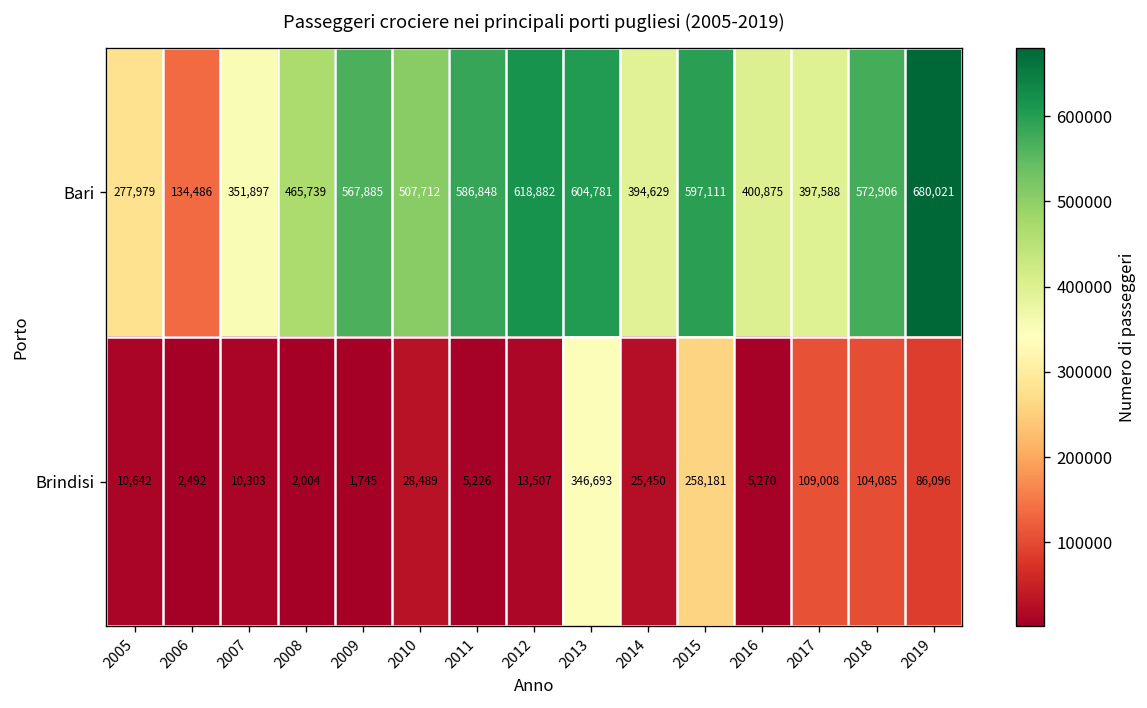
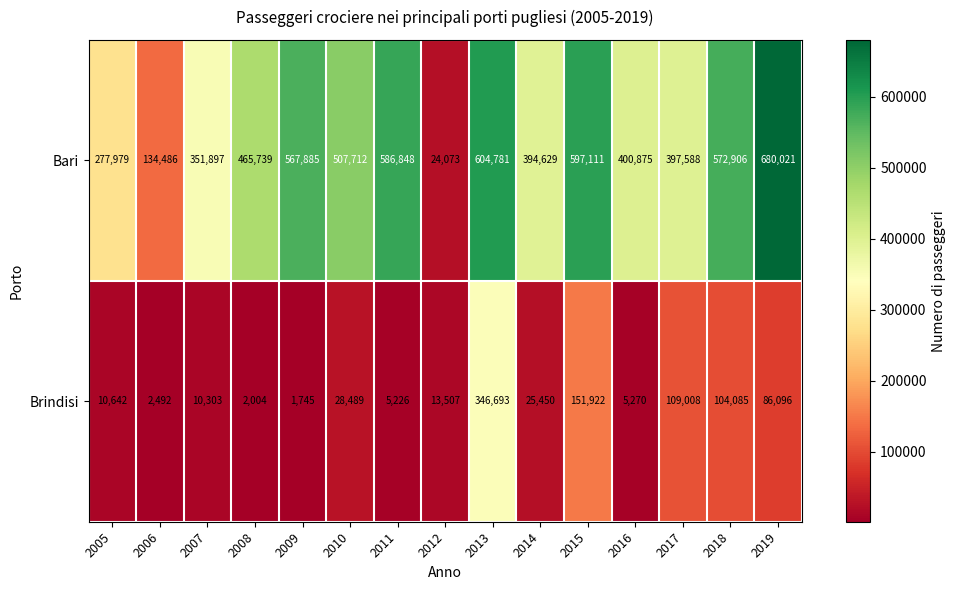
  {
    "Bari": {
      "2005": "277,979",
      "2006": "134,486",
      "2007": "351,897",
      "2008": "465,739",
      "2009": "567,885",
      "2010": "507,712",
      "2011": "586,848",
-     "2012": "618,882",
+     "2012": "24,073",
      "2013": "604,781",
      "2014": "394,629",
      "2015": "597,111",
      "2016": "400,875",
      "2017": "397,588",
      "2018": "572,906",
      "2019": "680,021"
    },
    "Brindisi": {
      "2005": "10,642",
      "2006": "2,492",
      "2007": "10,303",
      "2008": "2,004",
      "2009": "1,745",
      "2010": "28,489",
      "2011": "5,226",
      "2012": "13,507",
      "2013": "346,693",
      "2014": "25,450",
-     "2015": "258,181",
+     "2015": "151,922",
      "2016": "5,270",
      "2017": "109,008",
      "2018": "104,085",
      "2019": "86,096"
    }
  }
